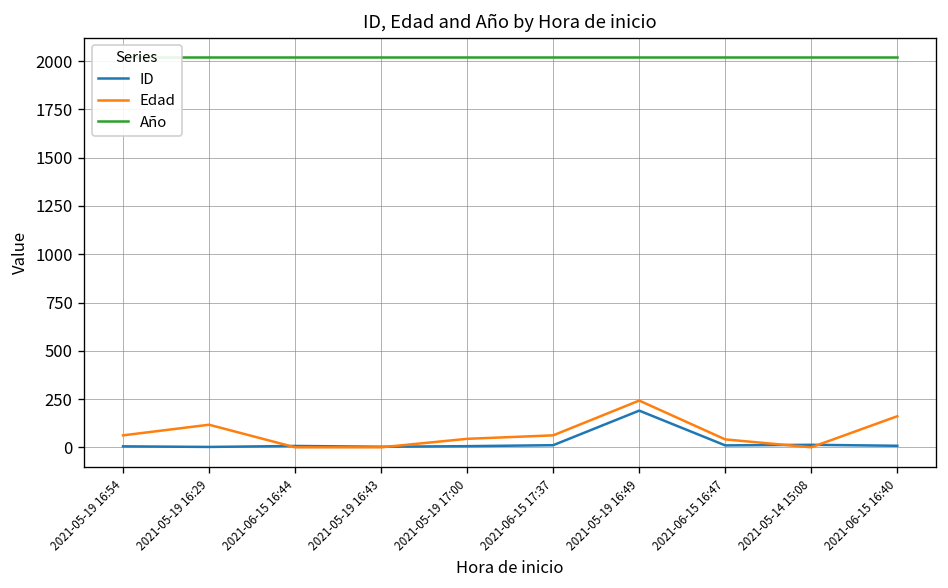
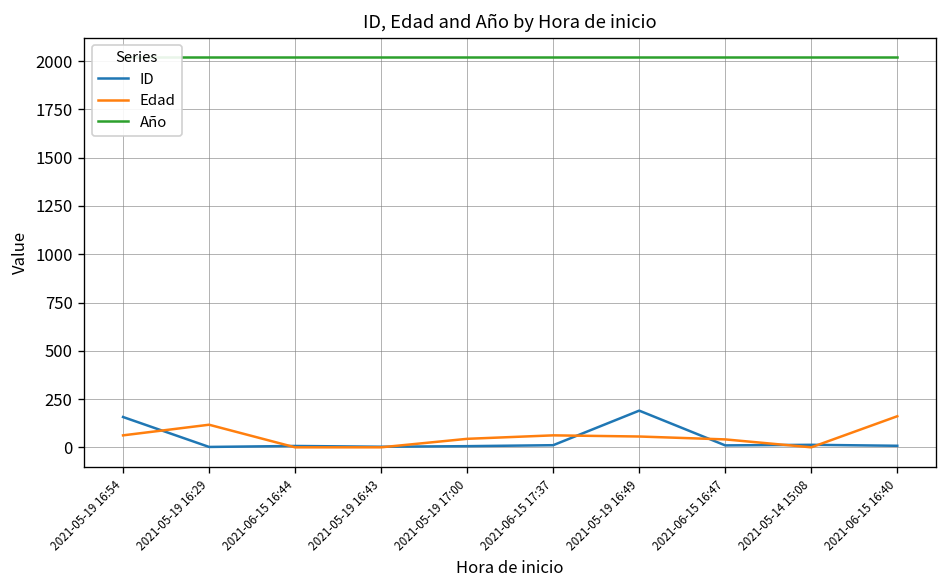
  {
    "ID": {
-     "2021-05-19 16:54": 10,
+     "2021-05-19 16:54": 160,
      "2021-05-19 16:29": 0,
      "2021-05-19 17:00": 10,
      "2021-06-15 17:37": 10,
      "2021-05-19 16:49": 190,
      "2021-06-15 16:47": 10,
      "2021-06-15 16:40": 10
    },
    "Edad": {
      "2021-05-19 16:54": 60,
      "2021-05-19 16:29": 120,
      "2021-05-19 17:00": 40,
      "2021-06-15 17:37": 60,
-     "2021-05-19 16:49": 240,
+     "2021-05-19 16:49": 60,
      "2021-06-15 16:47": 40,
      "2021-06-15 16:40": 160
    },
    "Año": {
      "2021-05-19 16:29": 2020,
      "2021-06-15 16:44": 2020,
      "2021-05-19 16:43": 2020,
      "2021-05-19 17:00": 2020,
      "2021-06-15 17:37": 2020,
      "2021-05-19 16:49": 2020,
      "2021-06-15 16:47": 2020,
      "2021-05-14 15:08": 2020,
      "2021-06-15 16:40": 2020
    }
  }
